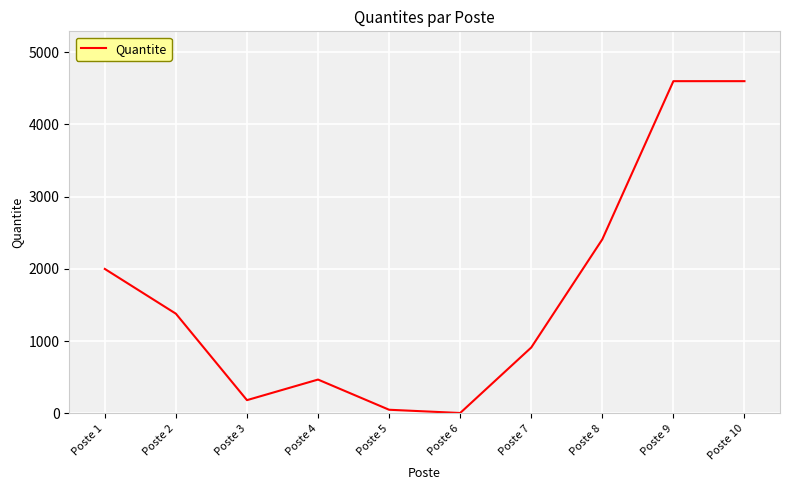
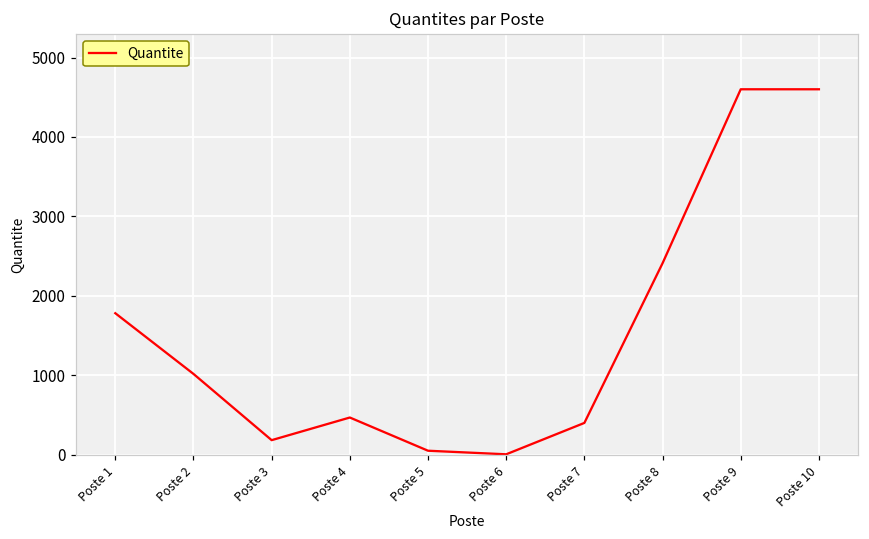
  {
-   "Poste 1": 2000,
-   "Poste 2": 1400,
+   "Poste 1": 1800,
+   "Poste 2": 1000,
    "Poste 3": 200,
    "Poste 4": 500,
    "Poste 5": 100,
    "Poste 6": 0,
-   "Poste 7": 900,
+   "Poste 7": 400,
    "Poste 8": 2400,
    "Poste 9": 4600,
    "Poste 10": 4600
  }
